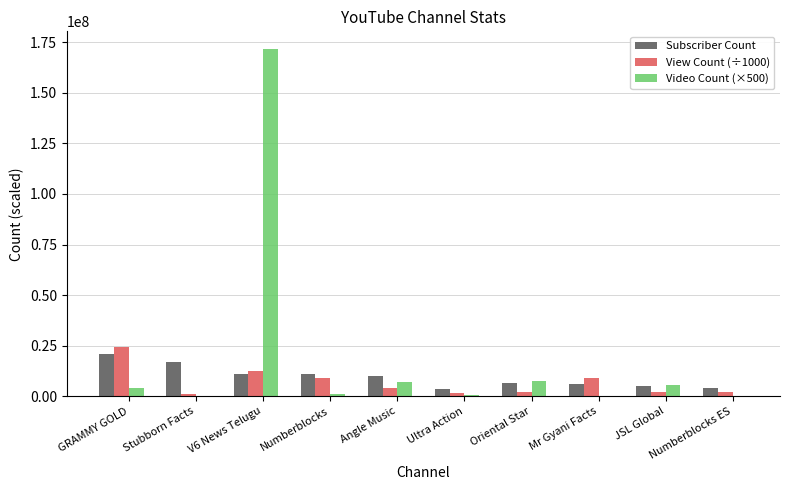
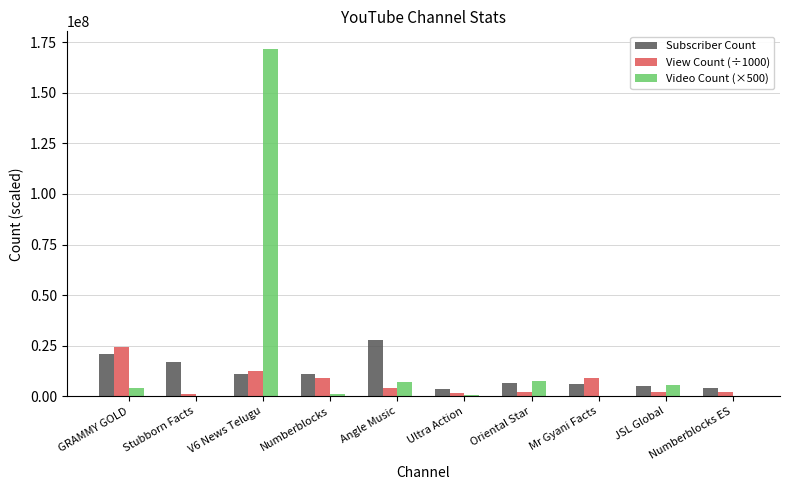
  {
    "Subscriber Count": {
      "GRAMMY GOLD": 21000000,
      "Stubborn Facts": 17000000,
      "V6 News Telugu": 11000000,
      "Numberblocks": 11000000,
-     "Angle Music": 10000000,
+     "Angle Music": 28000000,
      "Ultra Action": 3000000,
      "Oriental Star": 7000000,
      "Mr Gyani Facts": 6000000,
      "JSL Global": 5000000,
      "Numberblocks ES": 4000000
    },
    "View Count (÷1000)": {
      "GRAMMY GOLD": 24000000,
      "V6 News Telugu": 13000000,
      "Numberblocks": 9000000,
      "Angle Music": 4000000,
      "Ultra Action": 1000000,
      "Oriental Star": 2000000,
      "Mr Gyani Facts": 9000000,
      "JSL Global": 2000000,
      "Numberblocks ES": 2000000
    },
    "Video Count (×500)": {
      "GRAMMY GOLD": 4000000,
      "V6 News Telugu": 172000000,
      "Angle Music": 7000000,
      "Oriental Star": 7000000,
      "JSL Global": 6000000
    }
  }
